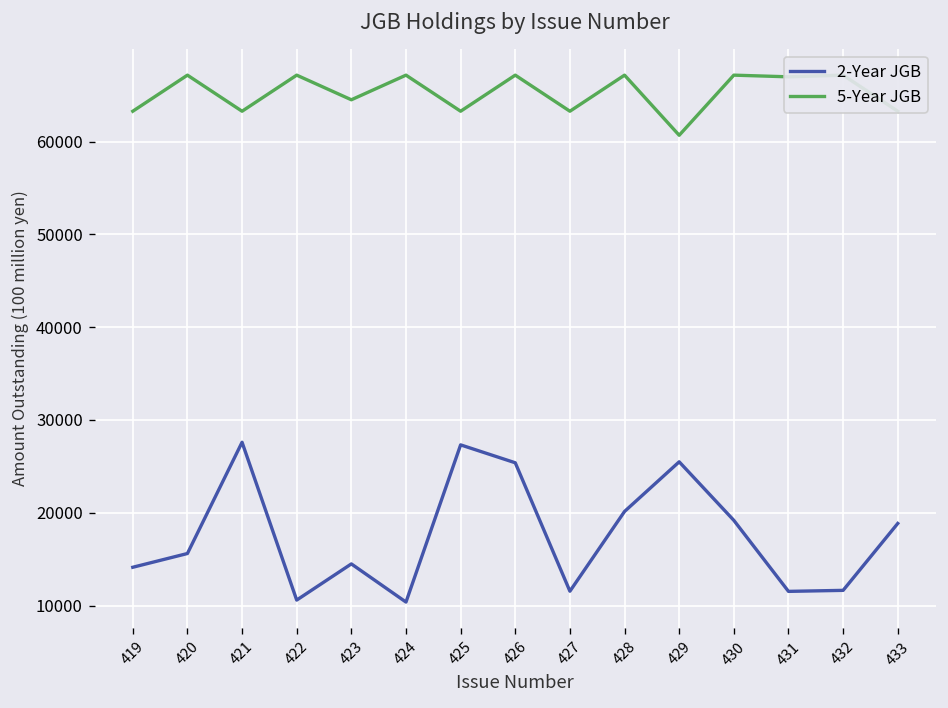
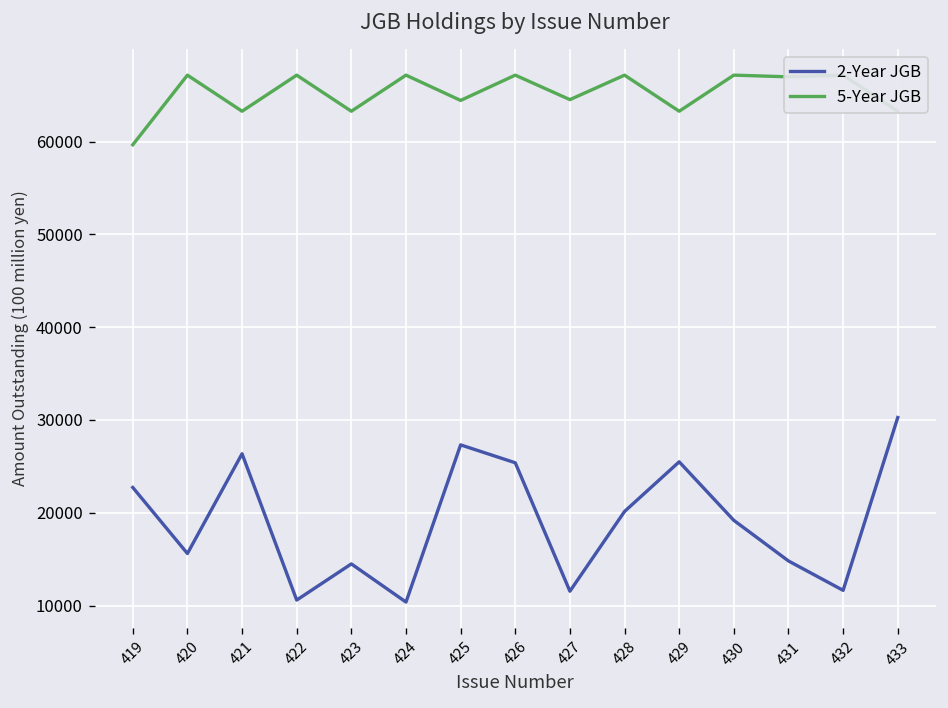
  {
    "2-Year JGB": {
-     "419": 14000,
+     "419": 23000,
      "420": 16000,
-     "421": 28000,
+     "421": 26000,
      "422": 11000,
      "423": 14000,
      "424": 10000,
      "425": 27000,
      "426": 25000,
      "427": 12000,
      "428": 20000,
      "429": 25000,
      "430": 19000,
-     "431": 12000,
+     "431": 15000,
      "432": 12000,
-     "433": 19000
+     "433": 30000
    },
    "5-Year JGB": {
-     "419": 63000,
+     "419": 60000,
      "420": 67000,
      "421": 63000,
      "422": 67000,
-     "423": 65000,
+     "423": 63000,
      "424": 67000,
-     "425": 63000,
+     "425": 64000,
      "426": 67000,
-     "427": 63000,
+     "427": 65000,
      "428": 67000,
-     "429": 61000,
+     "429": 63000,
      "430": 67000
    }
  }
